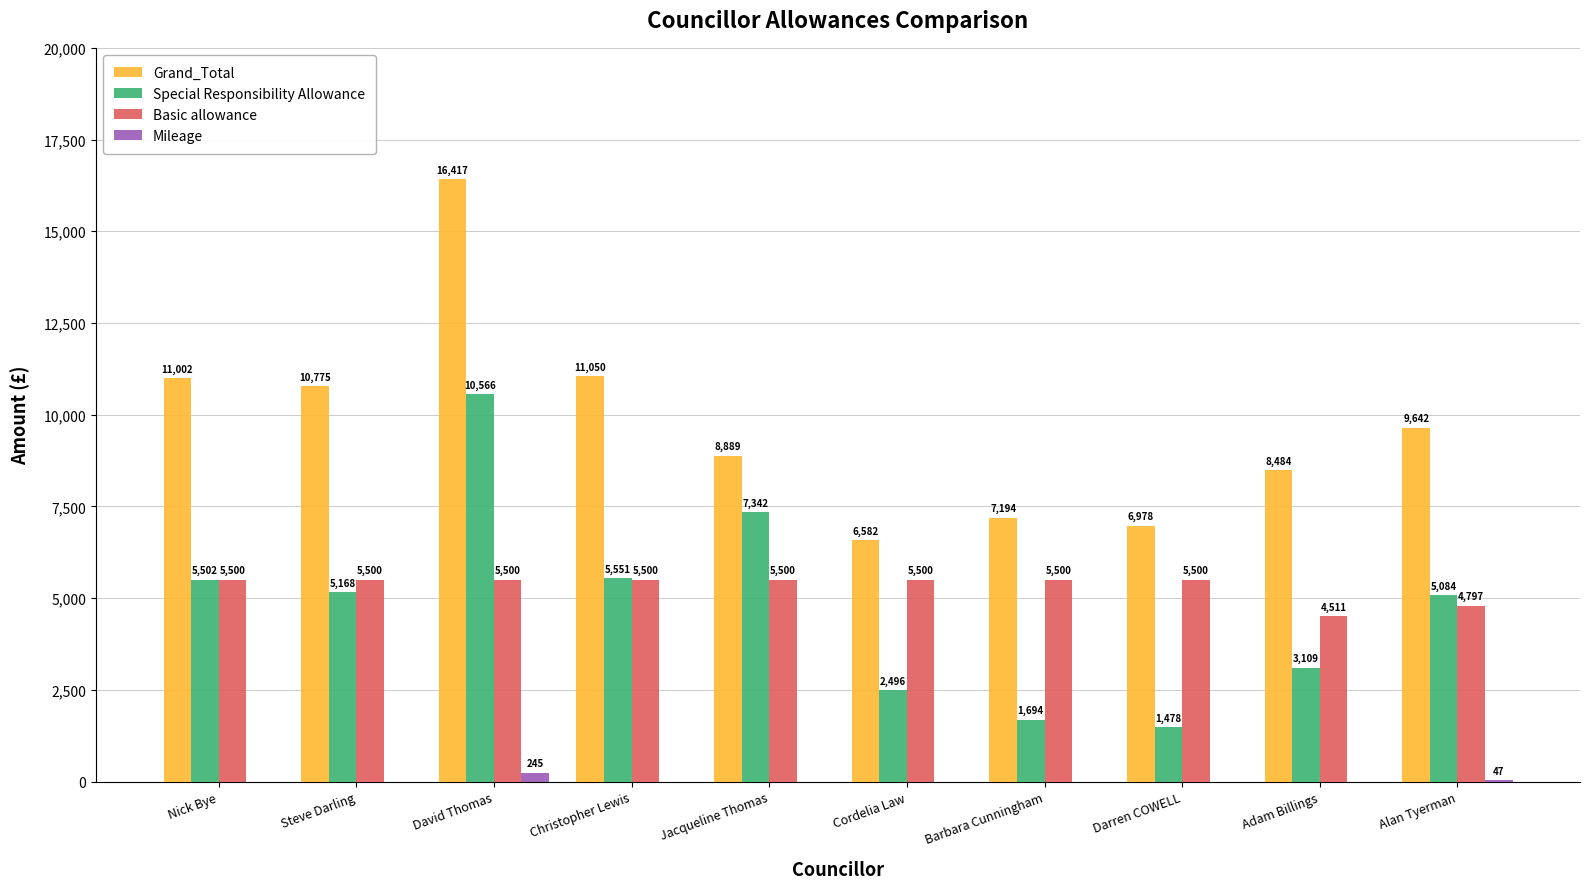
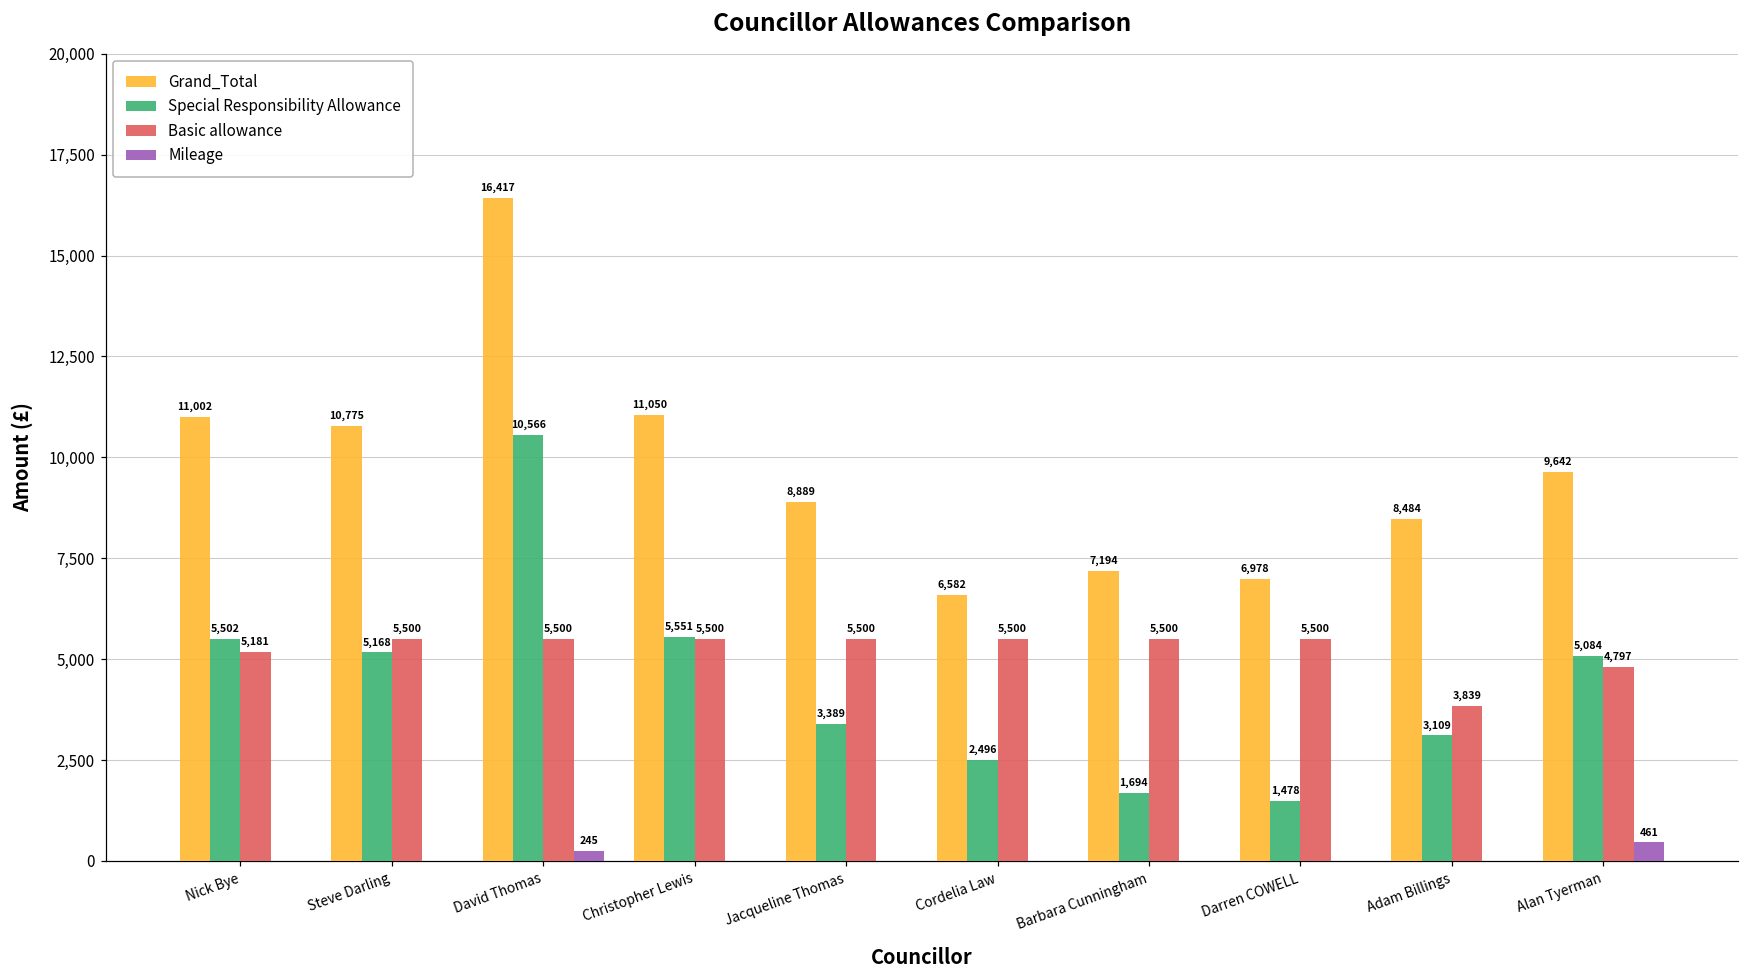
  {
    "Grand_Total": {
      "Nick Bye": "11,002",
      "Steve Darling": "10,775",
      "David Thomas": "16,417",
      "Christopher Lewis": "11,050",
      "Jacqueline Thomas": "8,889",
      "Cordelia Law": "6,582",
      "Barbara Cunningham": "7,194",
      "Darren COWELL": "6,978",
      "Adam Billings": "8,484",
      "Alan Tyerman": "9,642"
    },
    "Special Responsibility Allowance": {
      "Nick Bye": "5,502",
      "Steve Darling": "5,168",
      "David Thomas": "10,566",
      "Christopher Lewis": "5,551",
-     "Jacqueline Thomas": "7,342",
+     "Jacqueline Thomas": "3,389",
      "Cordelia Law": "2,496",
      "Barbara Cunningham": "1,694",
      "Darren COWELL": "1,478",
      "Adam Billings": "3,109",
      "Alan Tyerman": "5,084"
    },
    "Basic allowance": {
-     "Nick Bye": "5,500",
+     "Nick Bye": "5,181",
      "Steve Darling": "5,500",
      "David Thomas": "5,500",
      "Christopher Lewis": "5,500",
      "Jacqueline Thomas": "5,500",
      "Cordelia Law": "5,500",
      "Barbara Cunningham": "5,500",
      "Darren COWELL": "5,500",
-     "Adam Billings": "4,511",
+     "Adam Billings": "3,839",
      "Alan Tyerman": "4,797"
    },
    "Mileage": {
      "David Thomas": "245",
-     "Alan Tyerman": "47"
+     "Alan Tyerman": "461"
    }
  }
